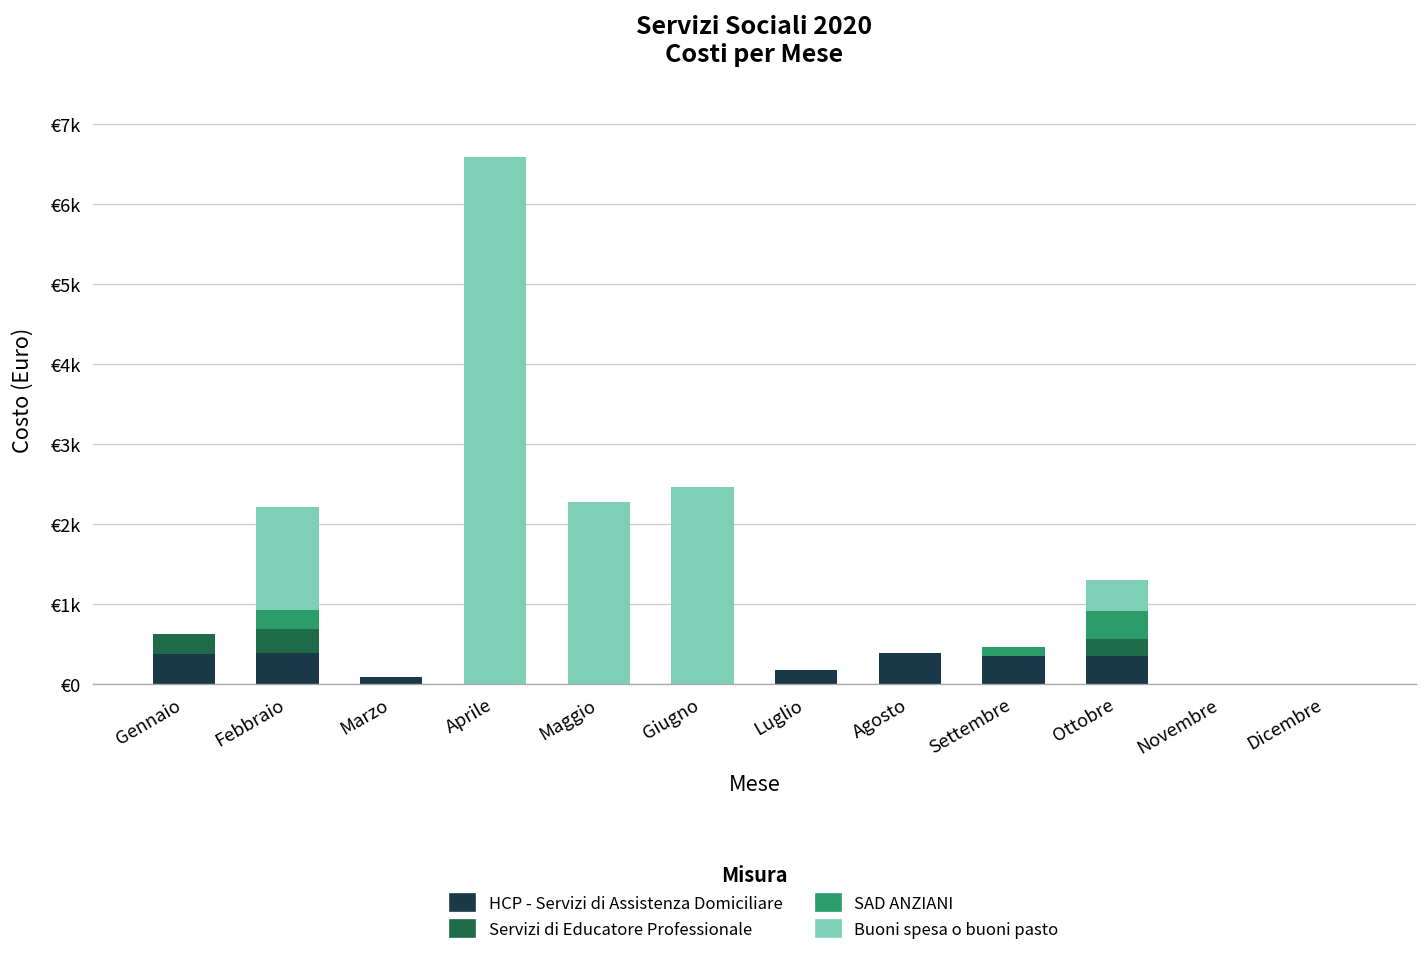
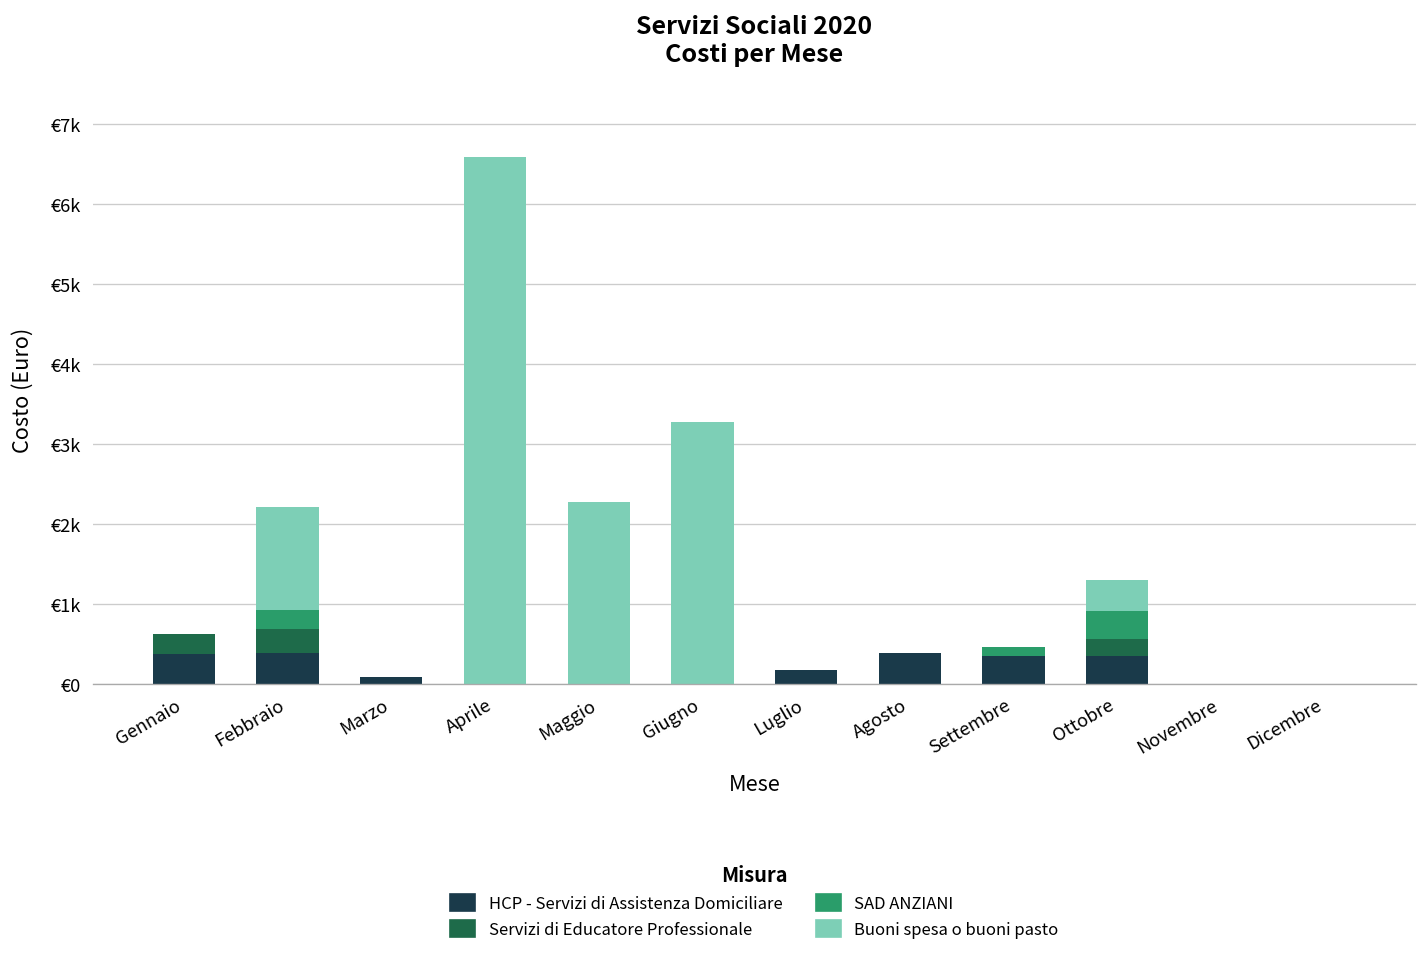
  {
    "SAD ANZIANI": {
      "Gennaio": "€0",
      "Febbraio": "€200",
      "Marzo": "€0",
      "Aprile": "€0",
      "Maggio": "€0",
      "Giugno": "€0",
      "Luglio": "€0",
      "Agosto": "€0",
      "Settembre": "€100",
      "Ottobre": "€400",
      "Novembre": "€0",
      "Dicembre": "€0"
    },
    "Buoni spesa o buoni pasto": {
      "Gennaio": "€0",
      "Febbraio": "€1300",
      "Marzo": "€0",
      "Aprile": "€6600",
      "Maggio": "€2300",
-     "Giugno": "€2500",
+     "Giugno": "€3300",
      "Luglio": "€0",
      "Agosto": "€0",
      "Settembre": "€0",
      "Ottobre": "€400",
      "Novembre": "€0",
      "Dicembre": "€0"
    }
  }
